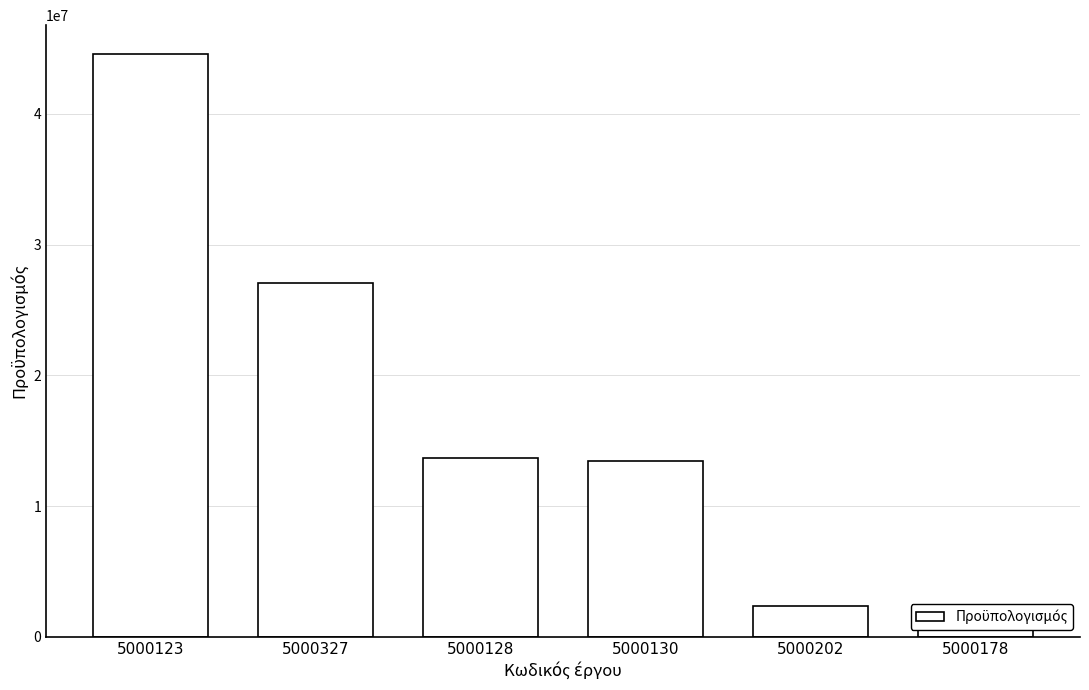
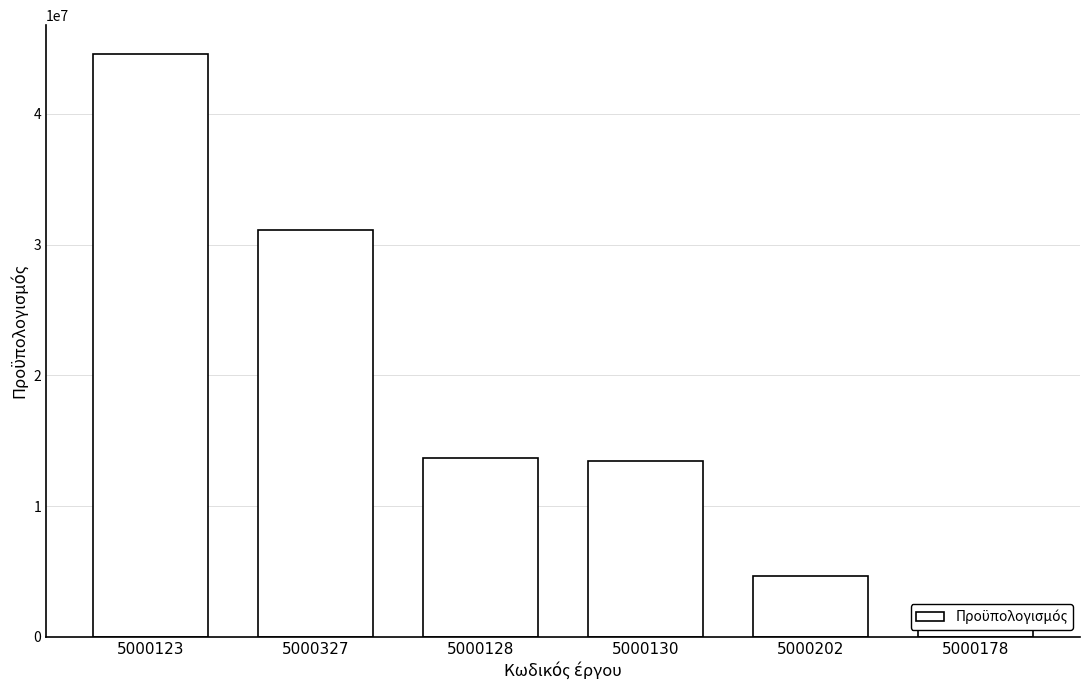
  {
    "5000123": 44600000,
-   "5000327": 27000000,
+   "5000327": 31100000,
    "5000128": 13700000,
    "5000130": 13500000,
-   "5000202": 2300000
+   "5000202": 4700000
  }
